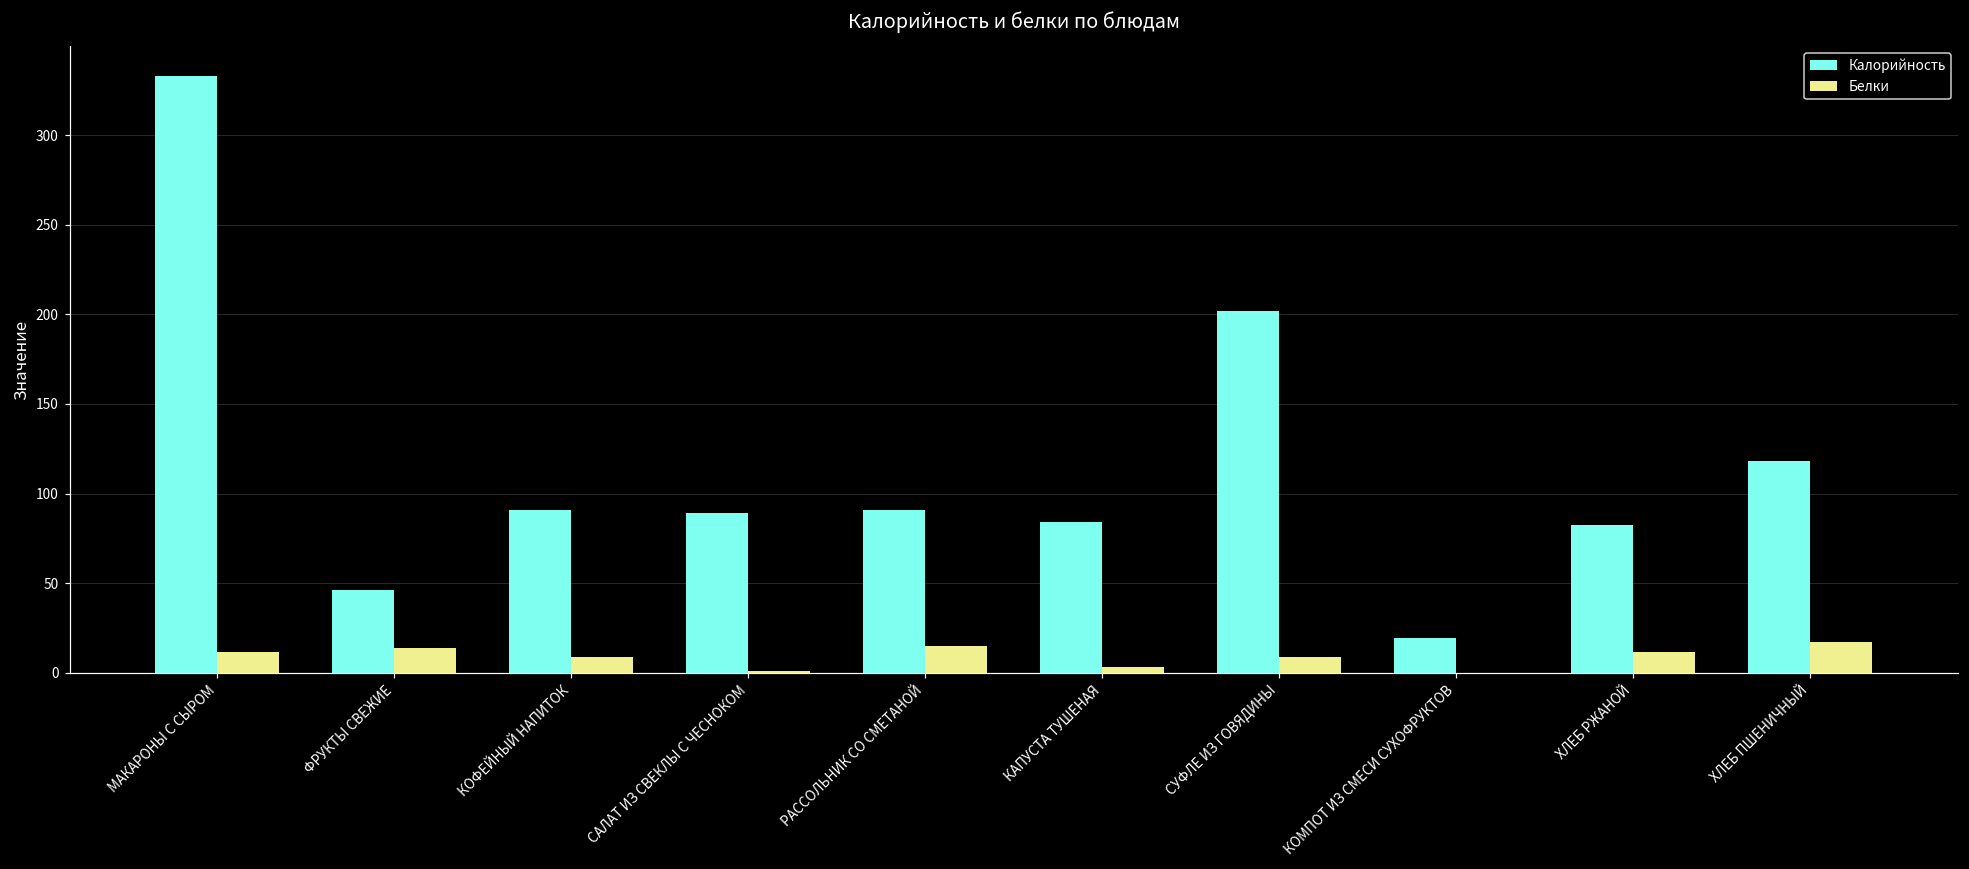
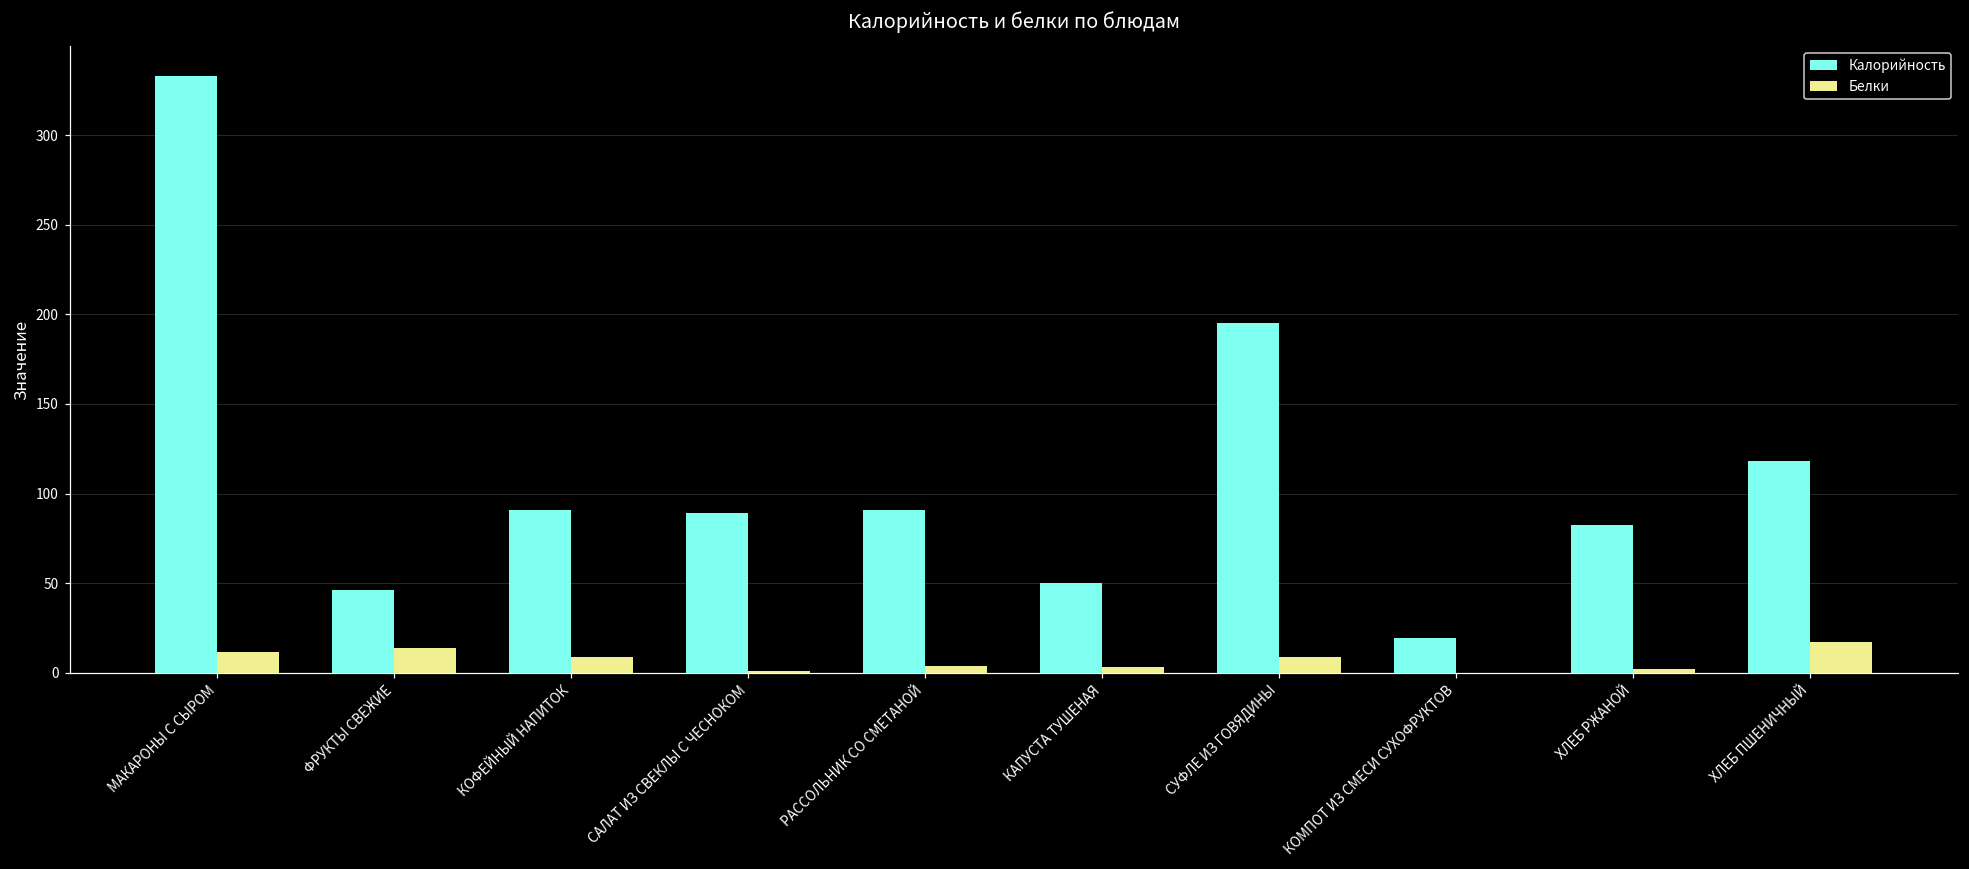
  {
    "Калорийность": {
      "МАКАРОНЫ С СЫРОМ": 333,
      "ФРУКТЫ СВЕЖИЕ": 46,
      "КОФЕЙНЫЙ НАПИТОК": 91,
      "САЛАТ ИЗ СВЕКЛЫ С ЧЕСНОКОМ": 89,
      "РАССОЛЬНИК СО СМЕТАНОЙ": 91,
-     "КАПУСТА ТУШЕНАЯ": 84,
-     "СУФЛЕ ИЗ ГОВЯДИНЫ": 202,
+     "КАПУСТА ТУШЕНАЯ": 50,
+     "СУФЛЕ ИЗ ГОВЯДИНЫ": 195,
      "КОМПОТ ИЗ СМЕСИ СУХОФРУКТОВ": 19,
      "ХЛЕБ РЖАНОЙ": 83,
      "ХЛЕБ ПШЕНИЧНЫЙ": 118
    },
    "Белки": {
      "МАКАРОНЫ С СЫРОМ": 12,
      "ФРУКТЫ СВЕЖИЕ": 14,
      "КОФЕЙНЫЙ НАПИТОК": 9,
-     "РАССОЛЬНИК СО СМЕТАНОЙ": 15,
+     "РАССОЛЬНИК СО СМЕТАНОЙ": 4,
      "КАПУСТА ТУШЕНАЯ": 4,
      "СУФЛЕ ИЗ ГОВЯДИНЫ": 9,
      "КОМПОТ ИЗ СМЕСИ СУХОФРУКТОВ": 0,
-     "ХЛЕБ РЖАНОЙ": 12,
+     "ХЛЕБ РЖАНОЙ": 2,
      "ХЛЕБ ПШЕНИЧНЫЙ": 17
    }
  }
